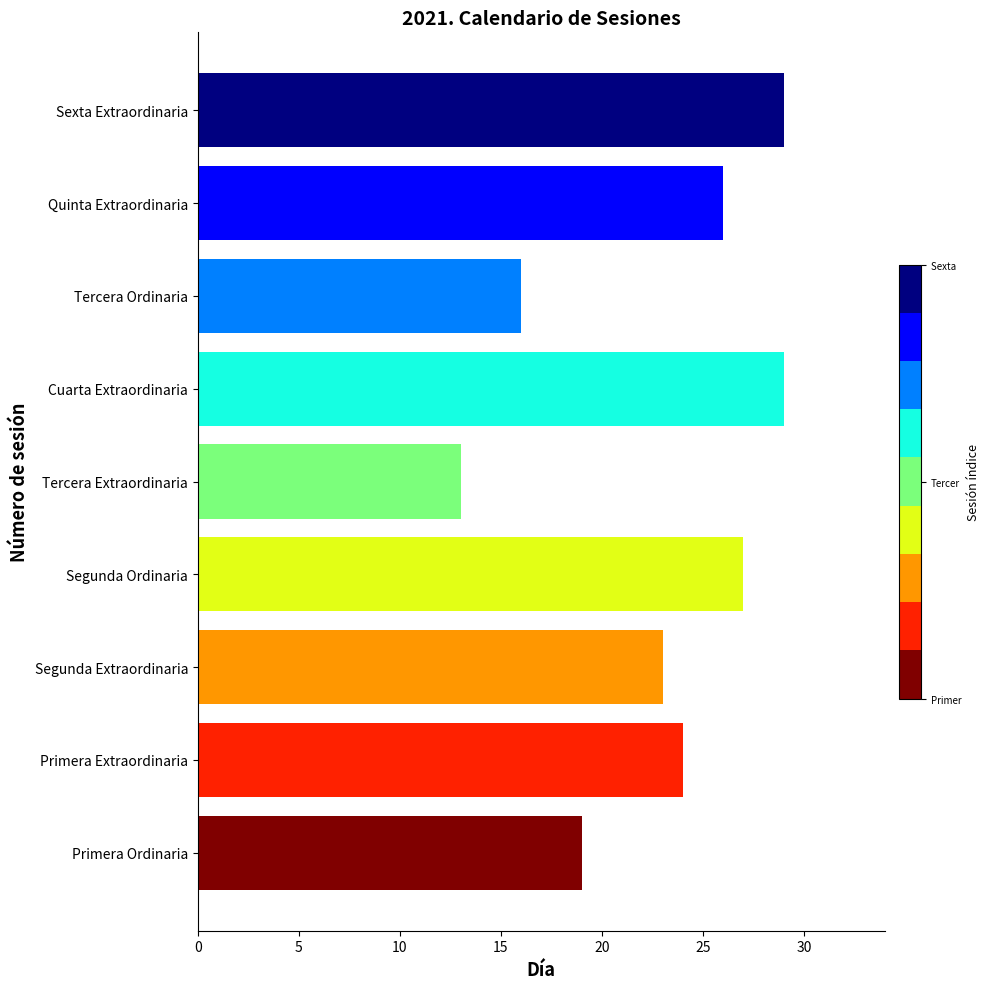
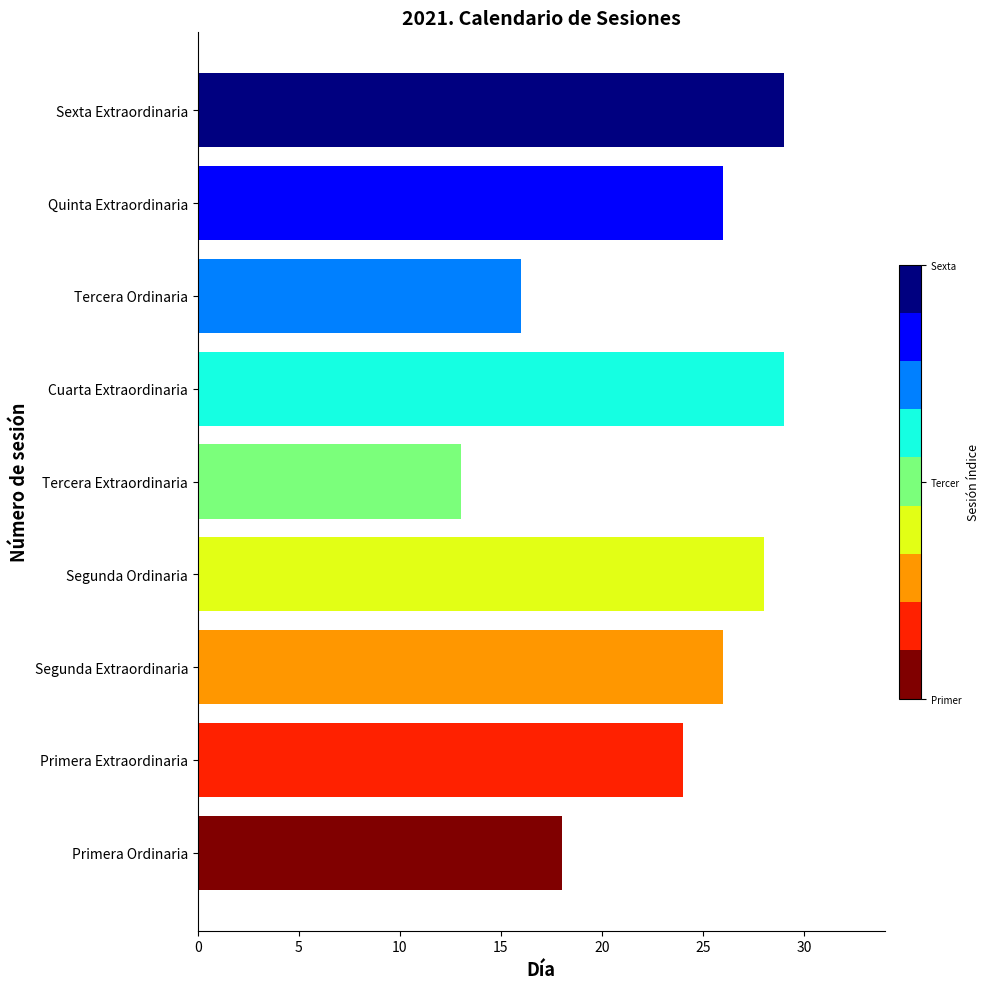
  {
    "Sexta Extraordinaria": 29,
    "Quinta Extraordinaria": 26,
    "Tercera Ordinaria": 16,
    "Cuarta Extraordinaria": 29,
    "Tercera Extraordinaria": 13,
-   "Segunda Ordinaria": 27,
-   "Segunda Extraordinaria": 23,
+   "Segunda Ordinaria": 28,
+   "Segunda Extraordinaria": 26,
    "Primera Extraordinaria": 24,
-   "Primera Ordinaria": 19
+   "Primera Ordinaria": 18
  }
